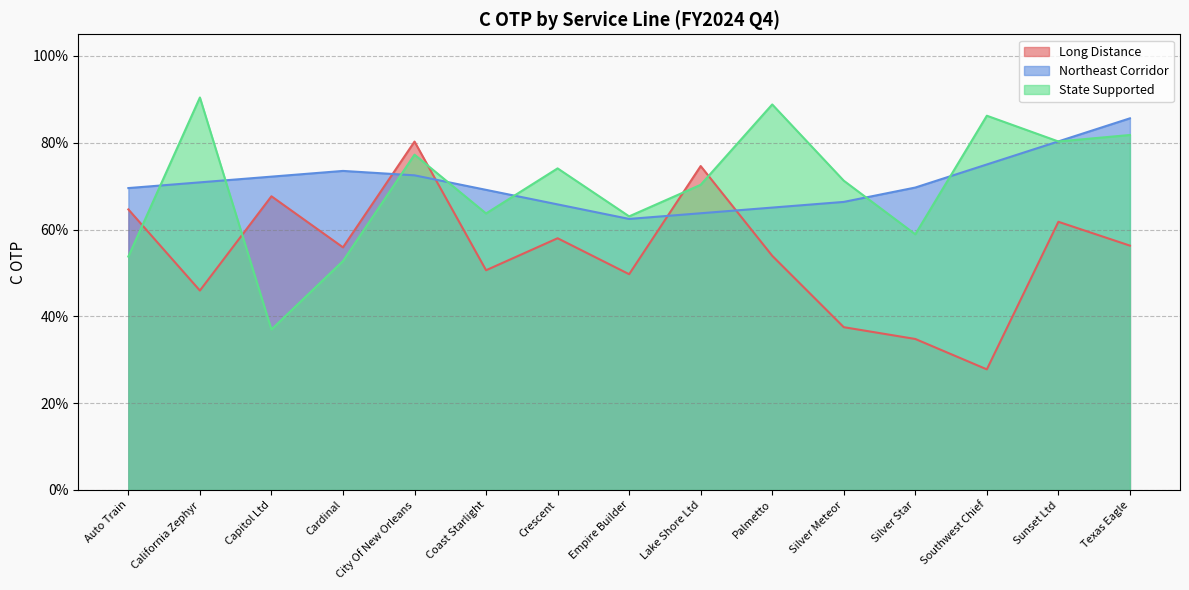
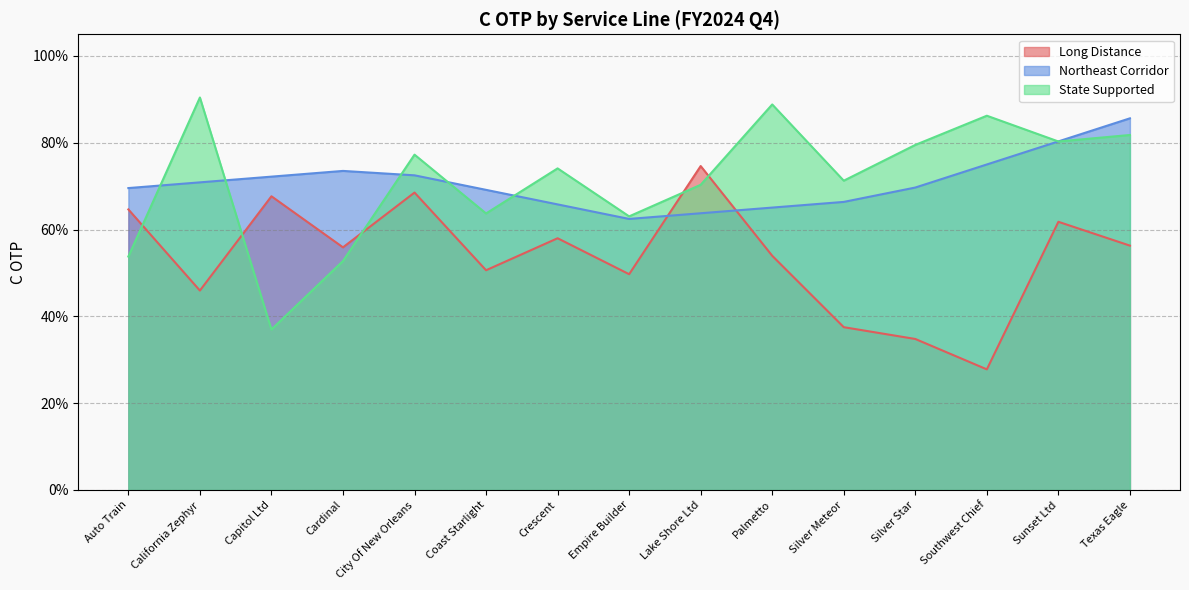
  {
    "Long Distance": {
      "Auto Train": "65%",
      "California Zephyr": "46%",
      "Capitol Ltd": "68%",
      "Cardinal": "56%",
-     "City Of New Orleans": "80%",
+     "City Of New Orleans": "69%",
      "Coast Starlight": "51%",
      "Crescent": "58%",
      "Empire Builder": "50%",
      "Lake Shore Ltd": "75%",
      "Palmetto": "54%",
      "Silver Meteor": "38%",
      "Silver Star": "35%",
      "Southwest Chief": "28%",
      "Sunset Ltd": "62%",
      "Texas Eagle": "56%"
    },
    "Northeast Corridor": {
      "Auto Train": "70%",
      "California Zephyr": "71%",
      "Capitol Ltd": "72%",
      "Cardinal": "74%",
      "City Of New Orleans": "73%",
      "Coast Starlight": "69%",
      "Crescent": "66%",
      "Lake Shore Ltd": "64%",
      "Palmetto": "65%",
      "Silver Meteor": "66%",
      "Silver Star": "70%",
      "Southwest Chief": "75%",
      "Texas Eagle": "86%"
    },
    "State Supported": {
      "Auto Train": "54%",
      "California Zephyr": "90%",
      "Capitol Ltd": "37%",
      "Cardinal": "53%",
      "City Of New Orleans": "77%",
      "Coast Starlight": "64%",
      "Crescent": "74%",
      "Lake Shore Ltd": "70%",
      "Palmetto": "89%",
      "Silver Meteor": "71%",
-     "Silver Star": "59%",
+     "Silver Star": "80%",
      "Southwest Chief": "86%",
      "Texas Eagle": "82%"
    }
  }
